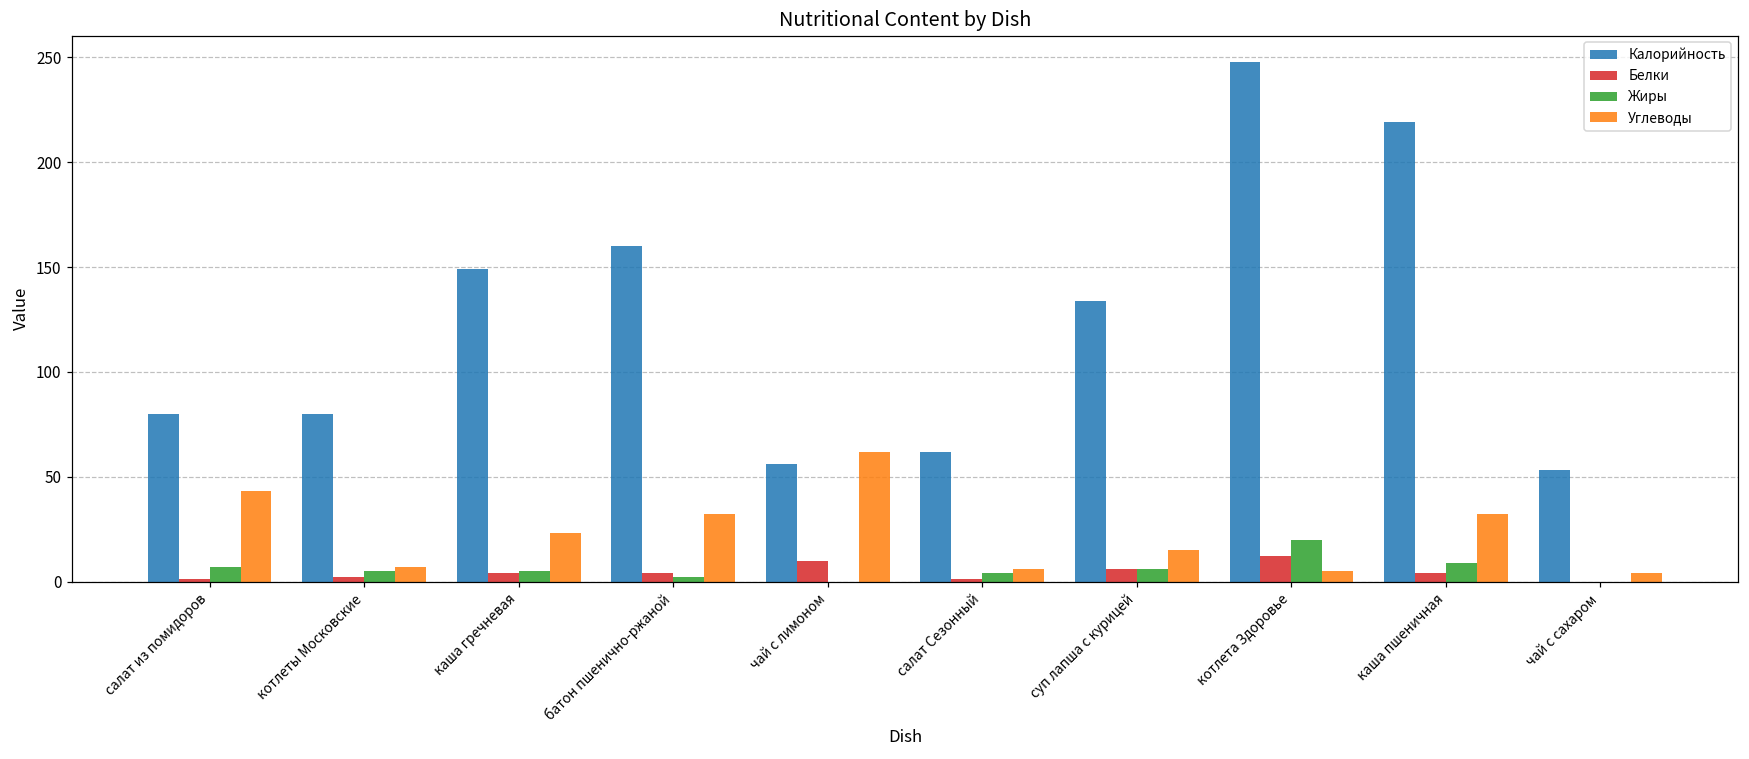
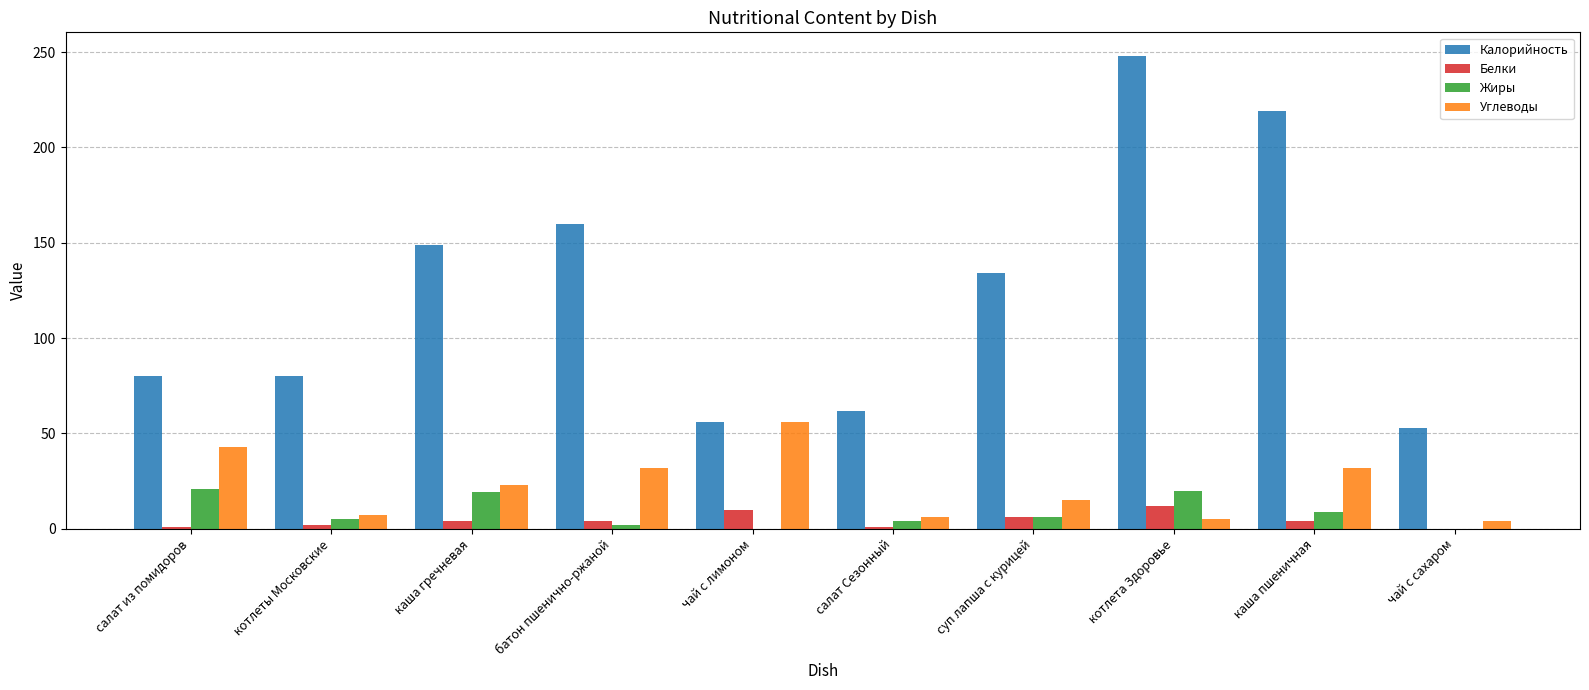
  {
    "Калорийность": {
      "салат из помидоров": 80,
      "котлеты Московские": 80,
      "каша гречневая": 149,
      "батон пшенично-ржаной": 160,
      "чай с лимоном": 56,
      "салат Сезонный": 62,
      "суп лапша с курицей": 134,
      "котлета Здоровье": 248,
      "каша пшеничная": 219,
      "чай с сахаром": 53
    },
    "Белки": {
      "котлеты Московские": 2,
      "каша гречневая": 4,
      "батон пшенично-ржаной": 4,
      "чай с лимоном": 10,
      "суп лапша с курицей": 6,
      "котлета Здоровье": 12,
      "каша пшеничная": 4,
      "чай с сахаром": 0
    },
    "Жиры": {
-     "салат из помидоров": 7,
+     "салат из помидоров": 21,
      "котлеты Московские": 5,
-     "каша гречневая": 5,
+     "каша гречневая": 19,
      "батон пшенично-ржаной": 2,
      "чай с лимоном": 0,
      "салат Сезонный": 4,
      "суп лапша с курицей": 6,
      "котлета Здоровье": 20,
      "каша пшеничная": 9,
      "чай с сахаром": 0
    },
    "Углеводы": {
      "салат из помидоров": 43,
      "котлеты Московские": 7,
      "каша гречневая": 23,
      "батон пшенично-ржаной": 32,
-     "чай с лимоном": 62,
+     "чай с лимоном": 56,
      "салат Сезонный": 6,
      "суп лапша с курицей": 15,
      "котлета Здоровье": 5,
      "каша пшеничная": 32,
      "чай с сахаром": 4
    }
  }
